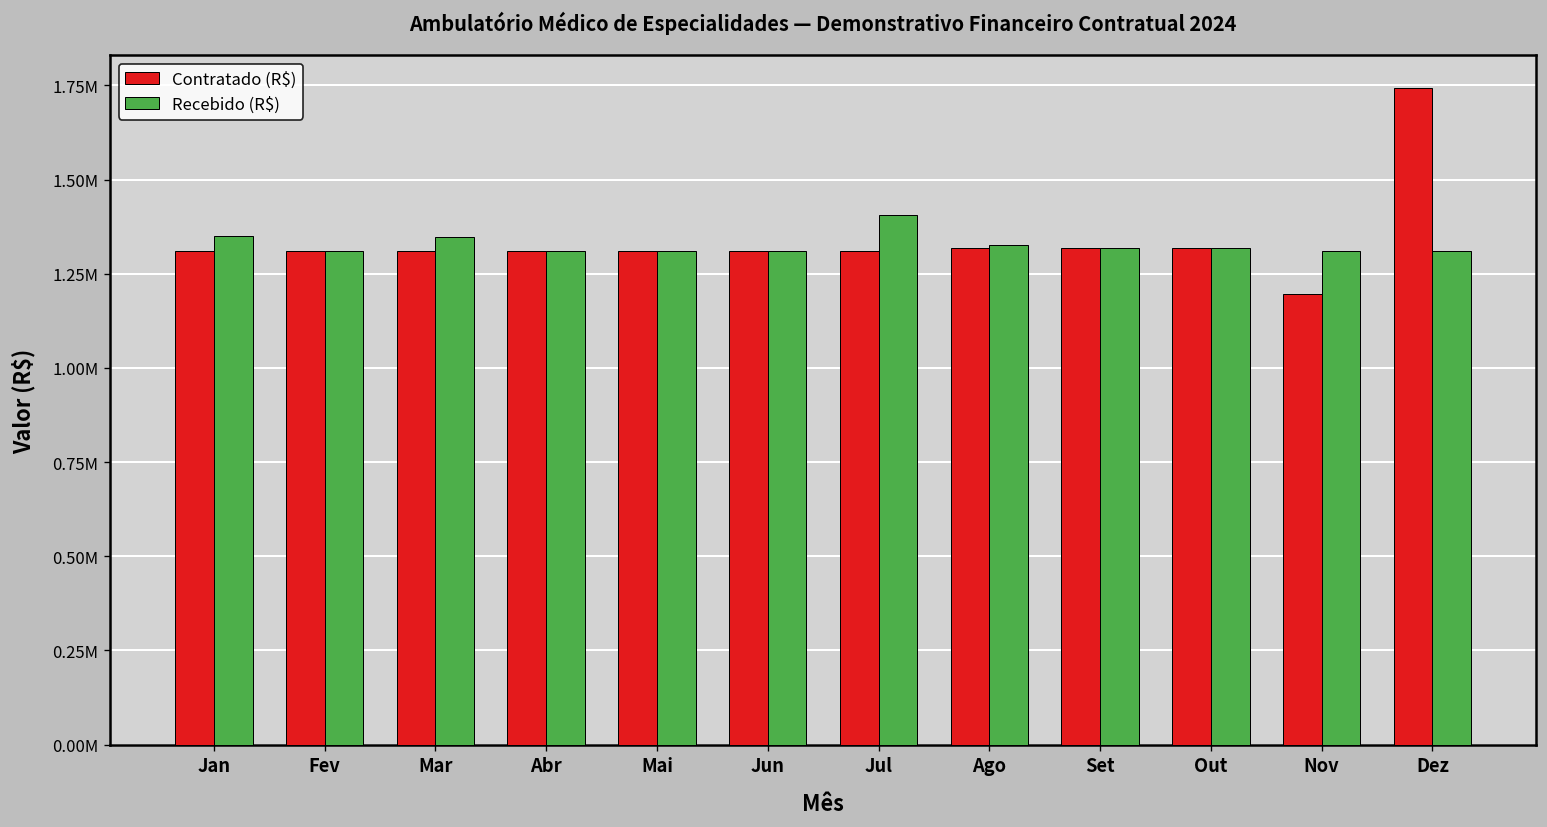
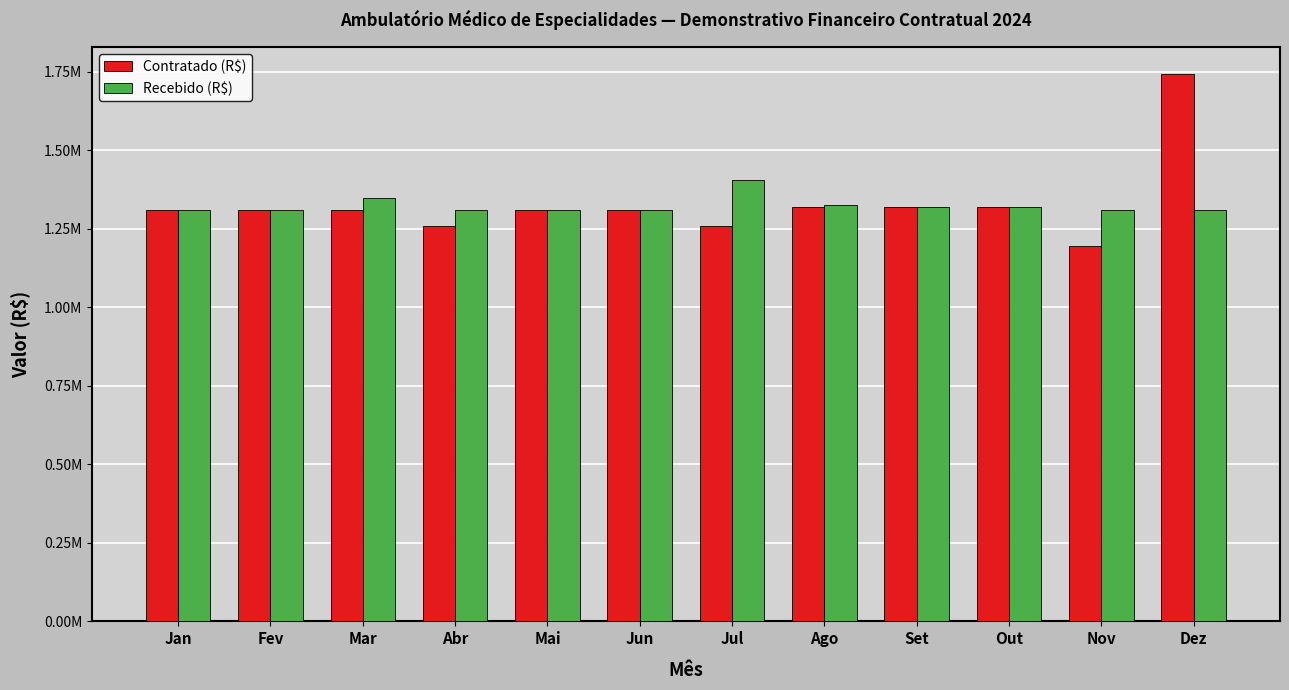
  {
    "Contratado (R$)": {
      "Jan": 1310000,
      "Fev": 1310000,
      "Mar": 1310000,
-     "Abr": 1310000,
+     "Abr": 1260000,
      "Mai": 1310000,
      "Jun": 1310000,
-     "Jul": 1310000,
+     "Jul": 1260000,
      "Ago": 1320000,
      "Set": 1320000,
      "Out": 1320000,
      "Nov": 1200000,
      "Dez": 1740000
    },
    "Recebido (R$)": {
-     "Jan": 1350000,
+     "Jan": 1310000,
      "Fev": 1310000,
      "Mar": 1350000,
      "Abr": 1310000,
      "Mai": 1310000,
      "Jun": 1310000,
      "Jul": 1410000,
      "Ago": 1330000,
      "Set": 1320000,
      "Out": 1320000,
      "Nov": 1310000,
      "Dez": 1310000
    }
  }
